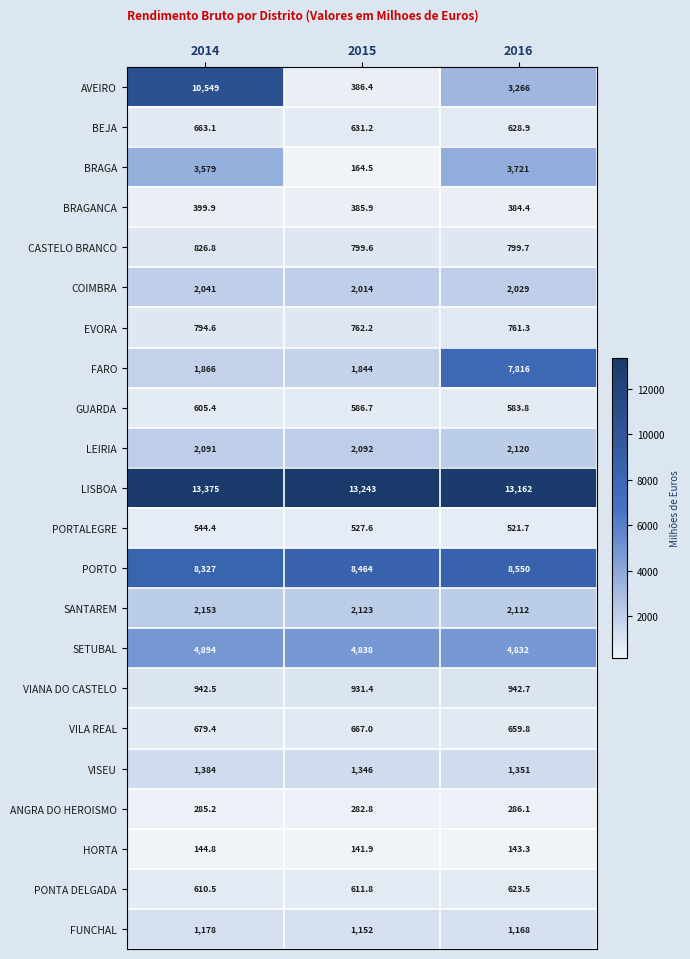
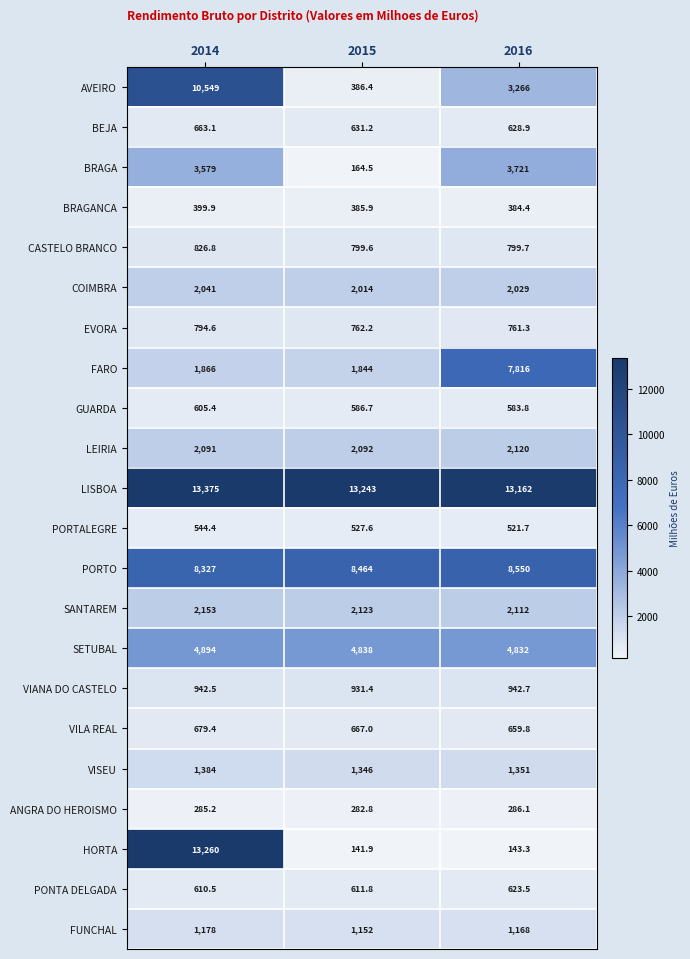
  {
    "AVEIRO": {
      "2014": "10,549",
      "2015": "386.4",
      "2016": "3,266"
    },
    "BEJA": {
      "2014": "663.1",
      "2015": "631.2",
      "2016": "628.9"
    },
    "BRAGA": {
      "2014": "3,579",
      "2015": "164.5",
      "2016": "3,721"
    },
    "BRAGANCA": {
      "2014": "399.9",
      "2015": "385.9",
      "2016": "384.4"
    },
    "CASTELO BRANCO": {
      "2014": "826.8",
      "2015": "799.6",
      "2016": "799.7"
    },
    "COIMBRA": {
      "2014": "2,041",
      "2015": "2,014",
      "2016": "2,029"
    },
    "EVORA": {
      "2014": "794.6",
      "2015": "762.2",
      "2016": "761.3"
    },
    "FARO": {
      "2014": "1,866",
      "2015": "1,844",
      "2016": "7,816"
    },
    "GUARDA": {
      "2014": "605.4",
      "2015": "586.7",
      "2016": "583.8"
    },
    "LEIRIA": {
      "2014": "2,091",
      "2015": "2,092",
      "2016": "2,120"
    },
    "LISBOA": {
      "2014": "13,375",
      "2015": "13,243",
      "2016": "13,162"
    },
    "PORTALEGRE": {
      "2014": "544.4",
      "2015": "527.6",
      "2016": "521.7"
    },
    "PORTO": {
      "2014": "8,327",
      "2015": "8,464",
      "2016": "8,550"
    },
    "SANTAREM": {
      "2014": "2,153",
      "2015": "2,123",
      "2016": "2,112"
    },
    "SETUBAL": {
      "2014": "4,894",
      "2015": "4,838",
      "2016": "4,832"
    },
    "VIANA DO CASTELO": {
      "2014": "942.5",
      "2015": "931.4",
      "2016": "942.7"
    },
    "VILA REAL": {
      "2014": "679.4",
      "2015": "667.0",
      "2016": "659.8"
    },
    "VISEU": {
      "2014": "1,384",
      "2015": "1,346",
      "2016": "1,351"
    },
    "ANGRA DO HEROISMO": {
      "2014": "285.2",
      "2015": "282.8",
      "2016": "286.1"
    },
    "HORTA": {
-     "2014": "144.8",
+     "2014": "13,260",
      "2015": "141.9",
      "2016": "143.3"
    },
    "PONTA DELGADA": {
      "2014": "610.5",
      "2015": "611.8",
      "2016": "623.5"
    },
    "FUNCHAL": {
      "2014": "1,178",
      "2015": "1,152",
      "2016": "1,168"
    }
  }
